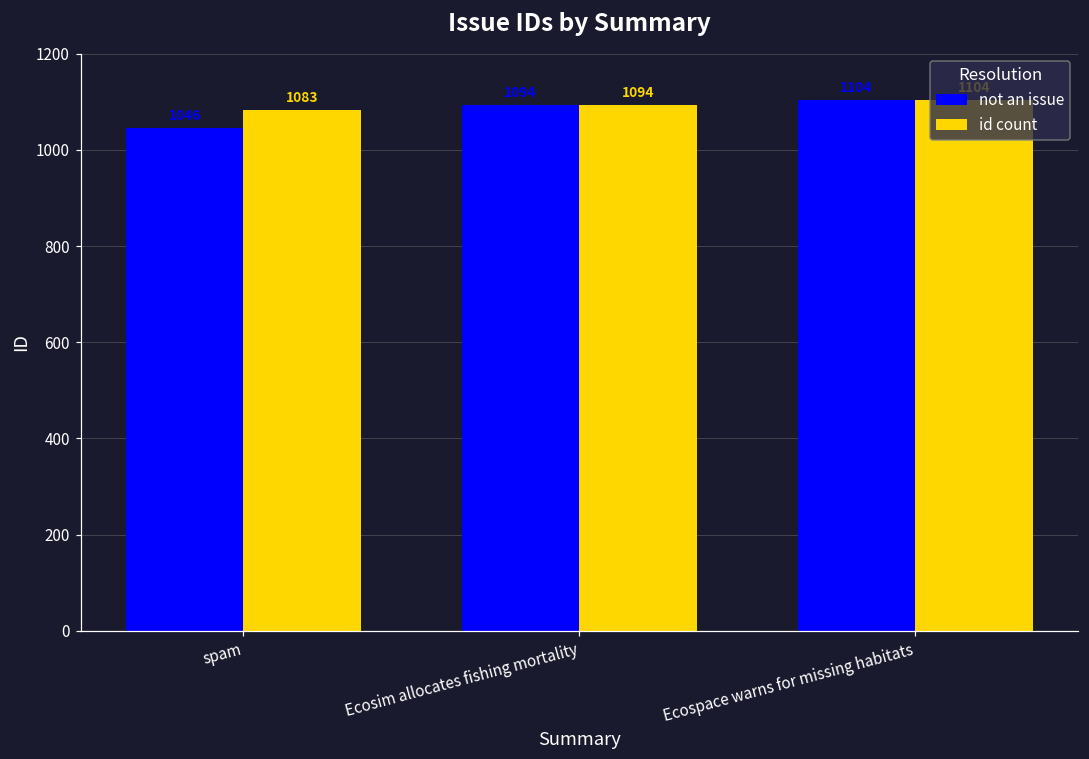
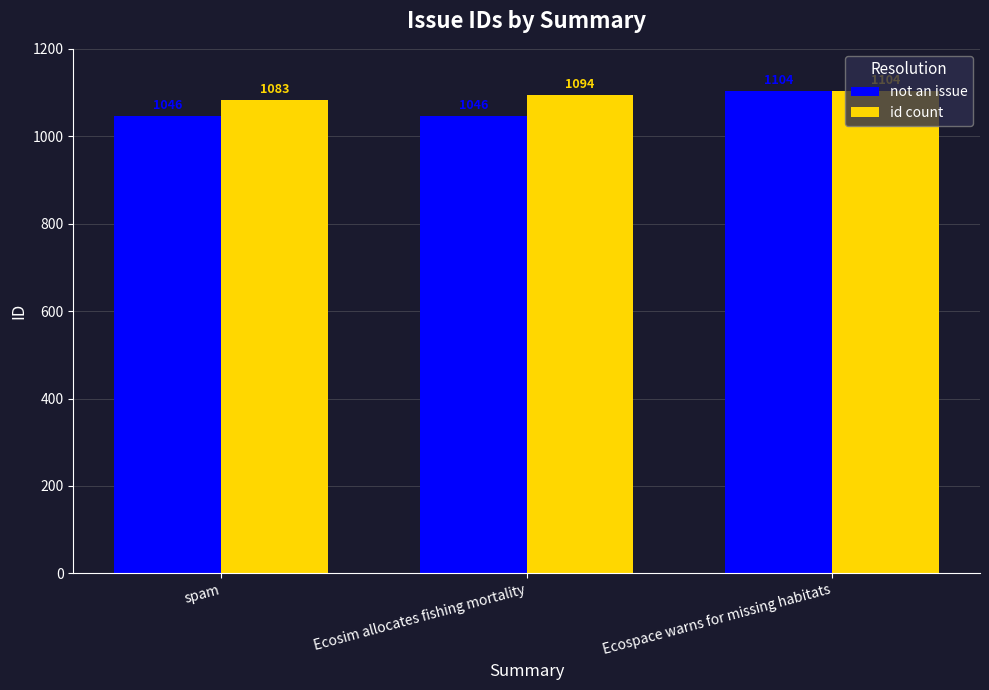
  {
    "not an issue": {
      "spam": 1046,
-     "Ecosim allocates fishing mortality": 1094,
+     "Ecosim allocates fishing mortality": 1046,
      "Ecospace warns for missing habitats": 1104
    },
    "id count": {
      "spam": 1083,
      "Ecosim allocates fishing mortality": 1094
    }
  }
